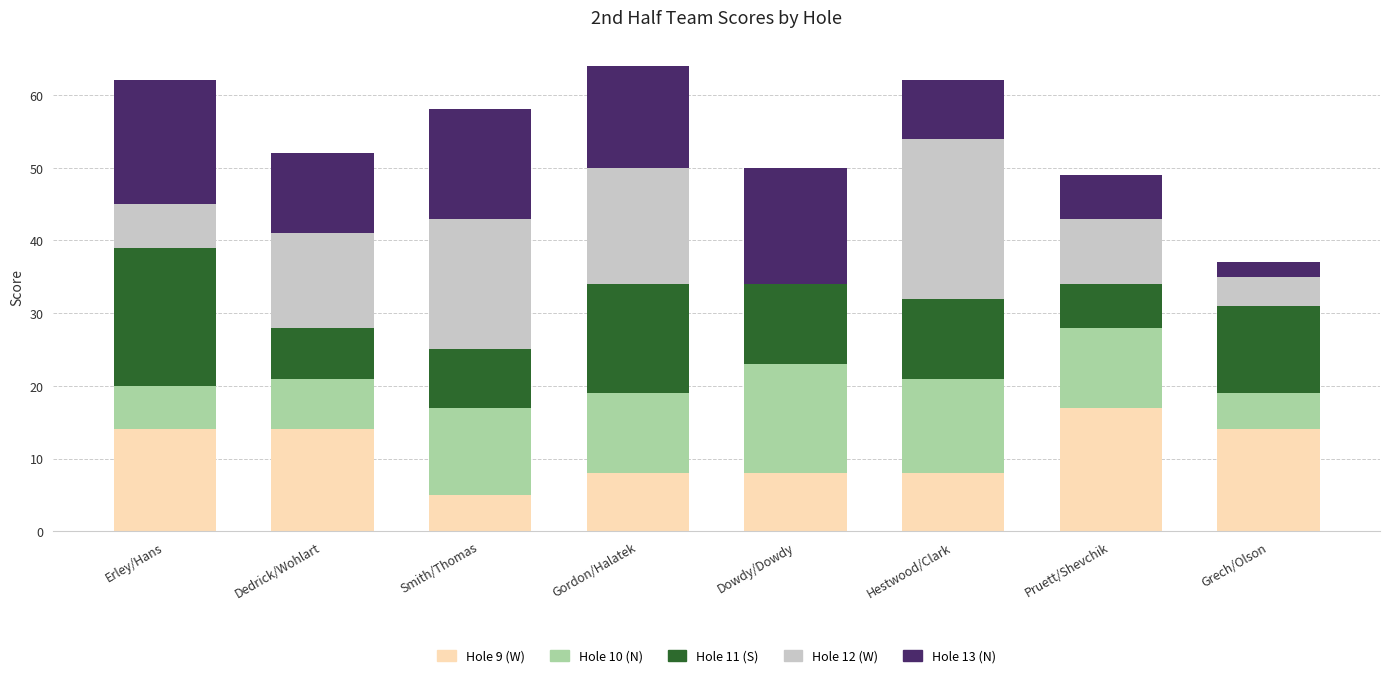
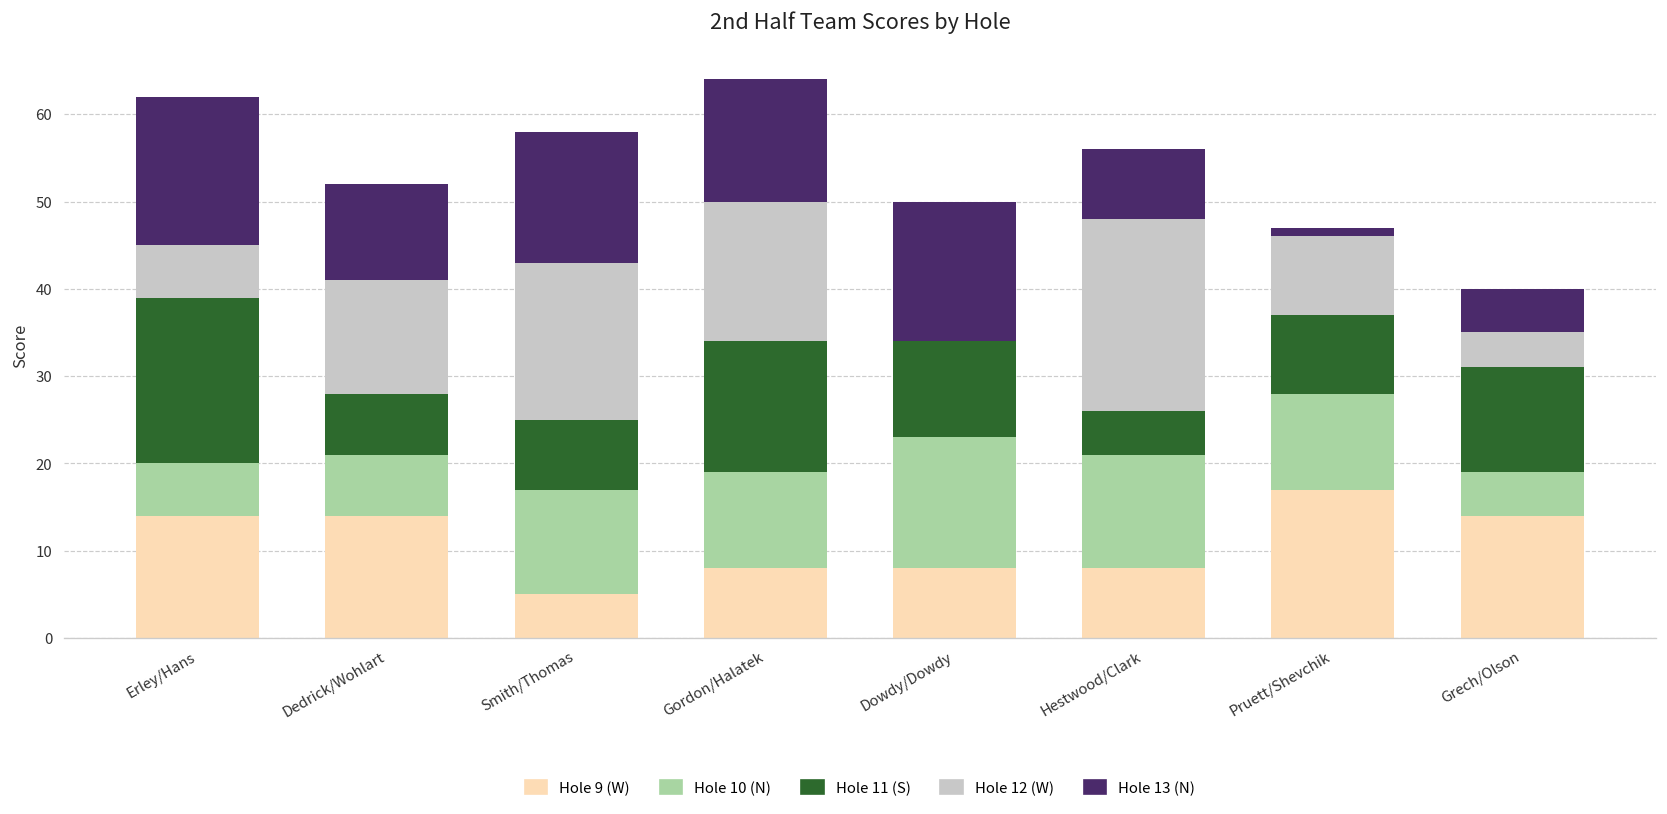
  {
    "Hole 11 (S)": {
      "Erley/Hans": 19,
      "Dedrick/Wohlart": 7,
      "Smith/Thomas": 8,
      "Gordon/Halatek": 15,
      "Dowdy/Dowdy": 11,
-     "Hestwood/Clark": 11,
-     "Pruett/Shevchik": 6,
+     "Hestwood/Clark": 5,
+     "Pruett/Shevchik": 9,
      "Grech/Olson": 12
    },
    "Hole 13 (N)": {
      "Erley/Hans": 17,
      "Dedrick/Wohlart": 11,
      "Smith/Thomas": 15,
      "Gordon/Halatek": 14,
      "Dowdy/Dowdy": 16,
      "Hestwood/Clark": 8,
-     "Pruett/Shevchik": 6,
-     "Grech/Olson": 2
+     "Pruett/Shevchik": 1,
+     "Grech/Olson": 5
    }
  }
